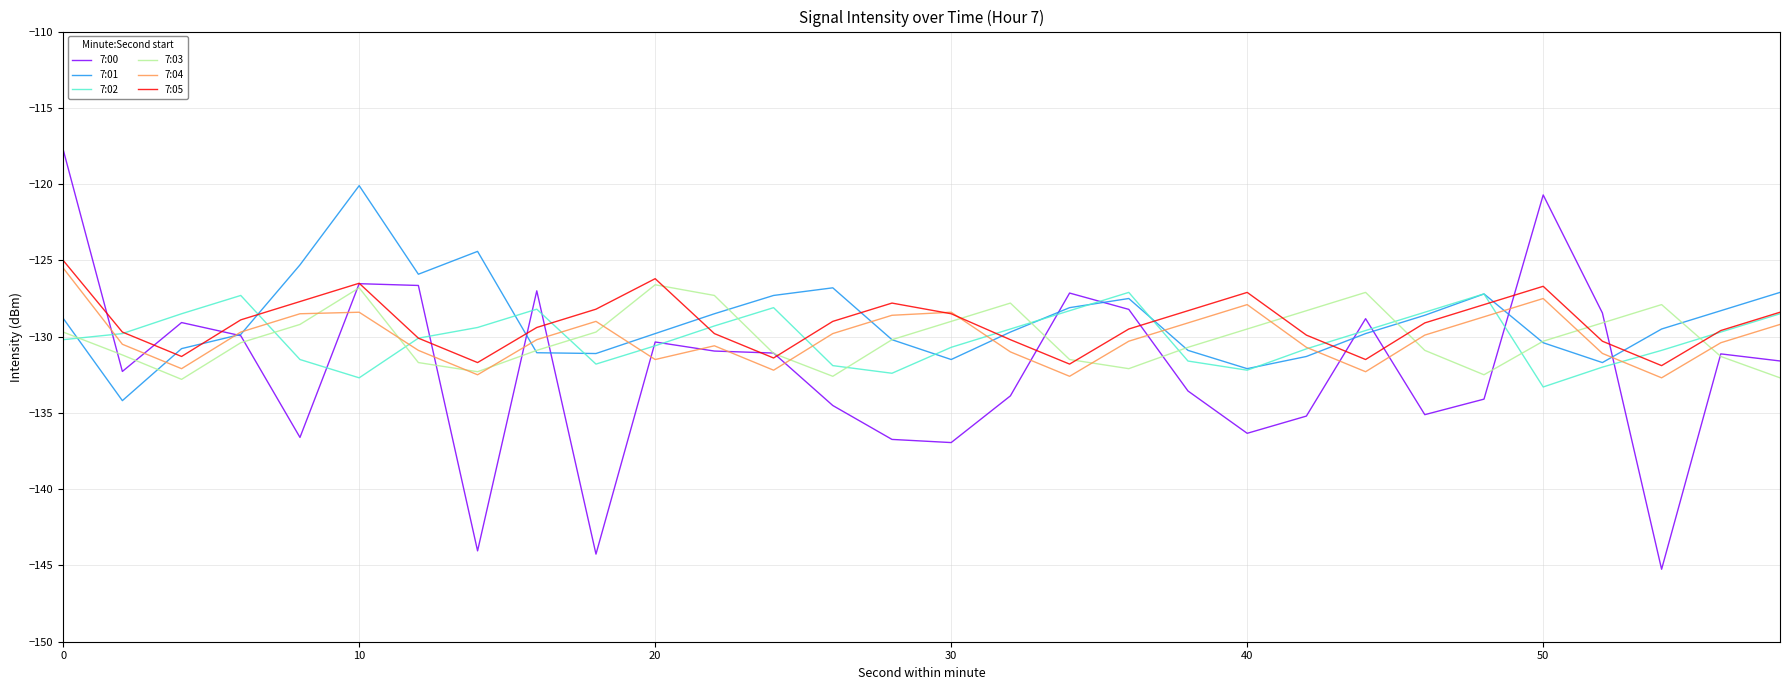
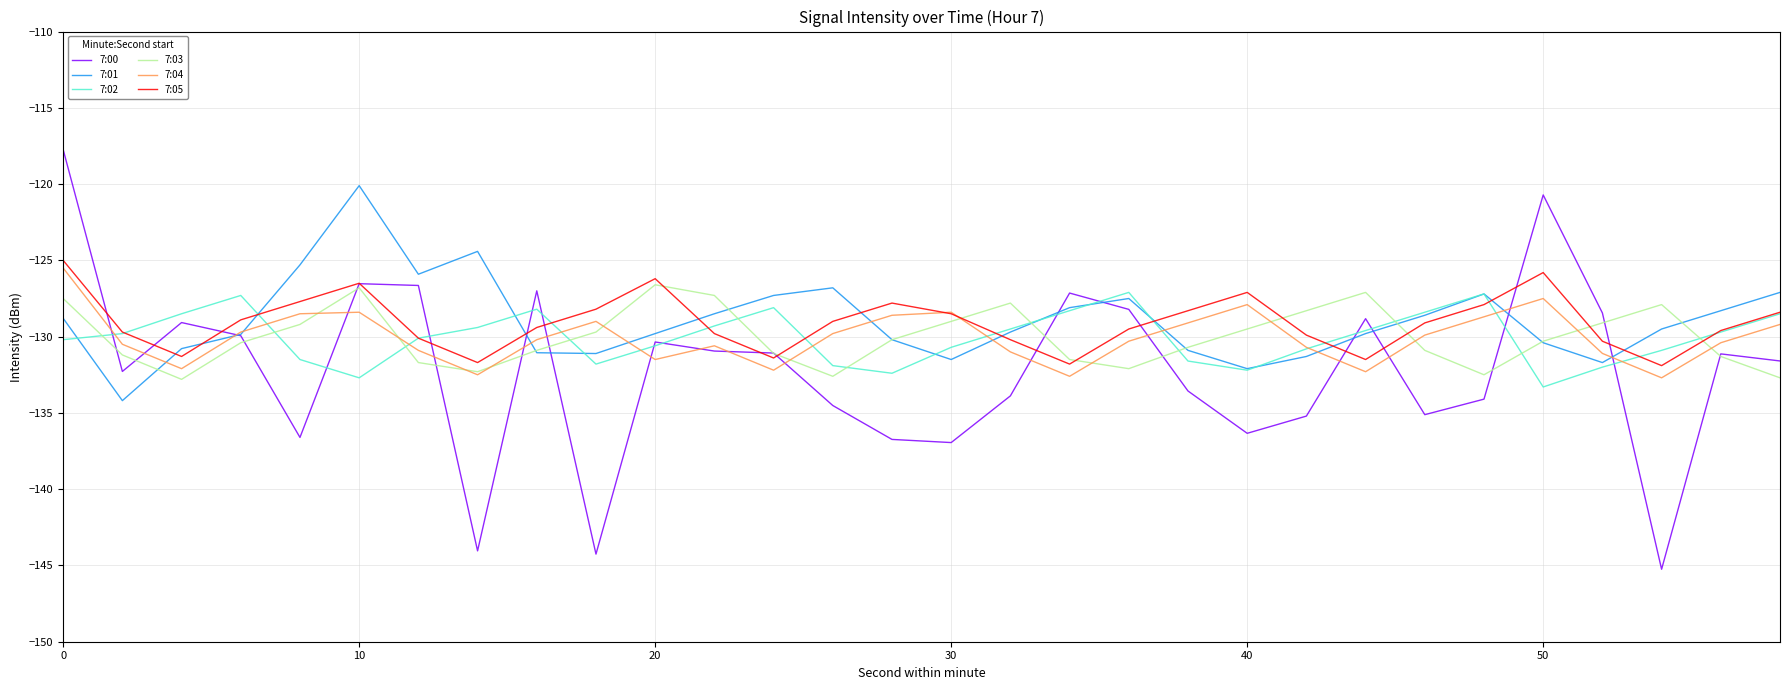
  {
    "7:00": {
      "0": -117.7,
      "20": -130.4,
      "30": -136.9,
      "40": -136.3,
      "50": -120.7
    },
    "7:01": {
      "0": -128.8,
      "10": -120.1,
      "20": -129.8,
      "30": -131.5
    },
    "7:02": {
      "0": -130.2,
      "10": -132.7,
      "20": -130.6,
      "30": -130.7,
      "50": -133.3
    },
    "7:03": {
-     "0": -129.7,
+     "0": -127.5,
      "10": -126.8,
      "20": -126.6,
      "30": -129.0,
      "40": -129.5
    },
    "7:04": {
      "0": -125.5,
      "10": -128.4,
      "20": -131.5,
      "40": -127.9,
      "50": -127.5
    },
    "7:05": {
      "0": -125.0,
      "20": -126.2,
      "40": -127.1,
-     "50": -126.7
+     "50": -125.8
    }
  }
